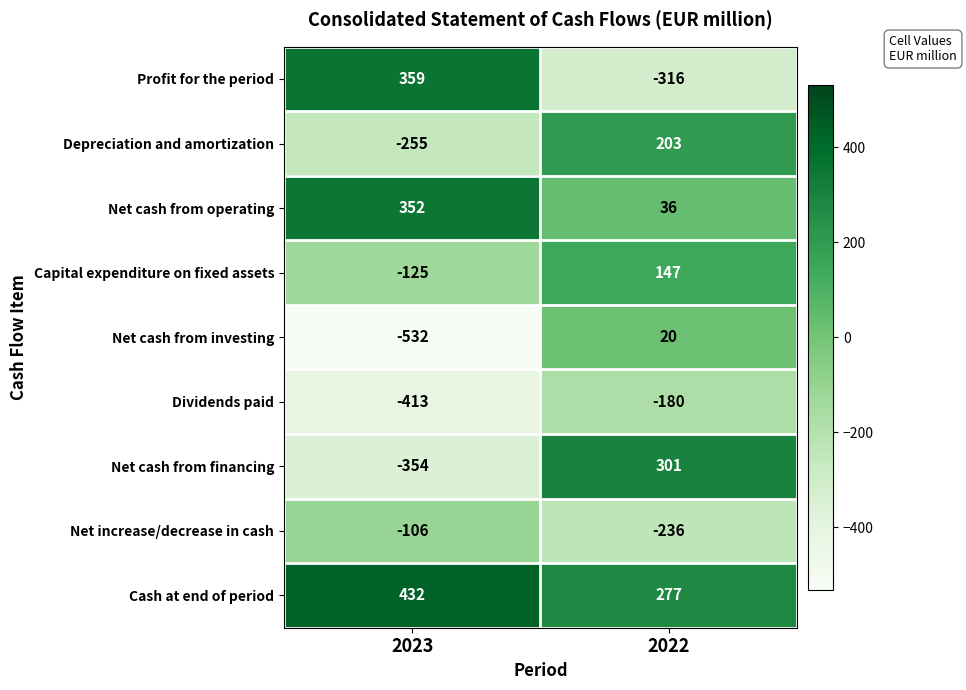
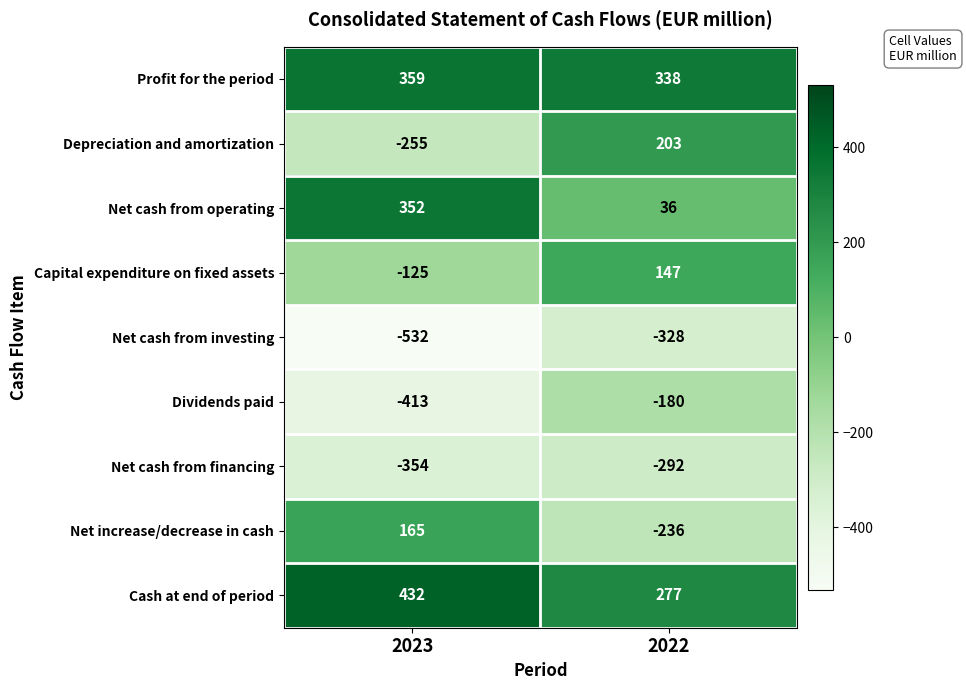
  {
    "Profit for the period": {
      "2023": 359,
-     "2022": -316
+     "2022": 338
    },
    "Depreciation and amortization": {
      "2023": -255,
      "2022": 203
    },
    "Net cash from operating": {
      "2023": 352,
      "2022": 36
    },
    "Capital expenditure on fixed assets": {
      "2023": -125,
      "2022": 147
    },
    "Net cash from investing": {
      "2023": -532,
-     "2022": 20
+     "2022": -328
    },
    "Dividends paid": {
      "2023": -413,
      "2022": -180
    },
    "Net cash from financing": {
      "2023": -354,
-     "2022": 301
+     "2022": -292
    },
    "Net increase/decrease in cash": {
-     "2023": -106,
+     "2023": 165,
      "2022": -236
    },
    "Cash at end of period": {
      "2023": 432,
      "2022": 277
    }
  }
